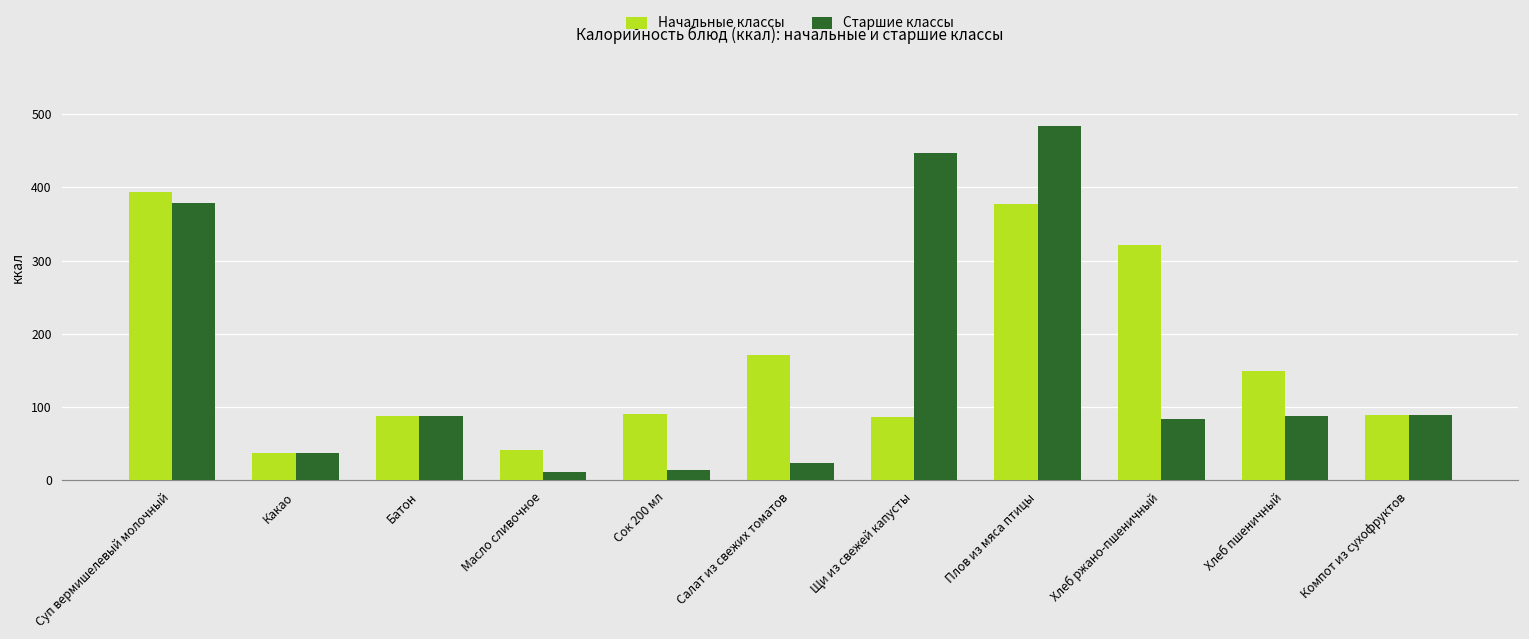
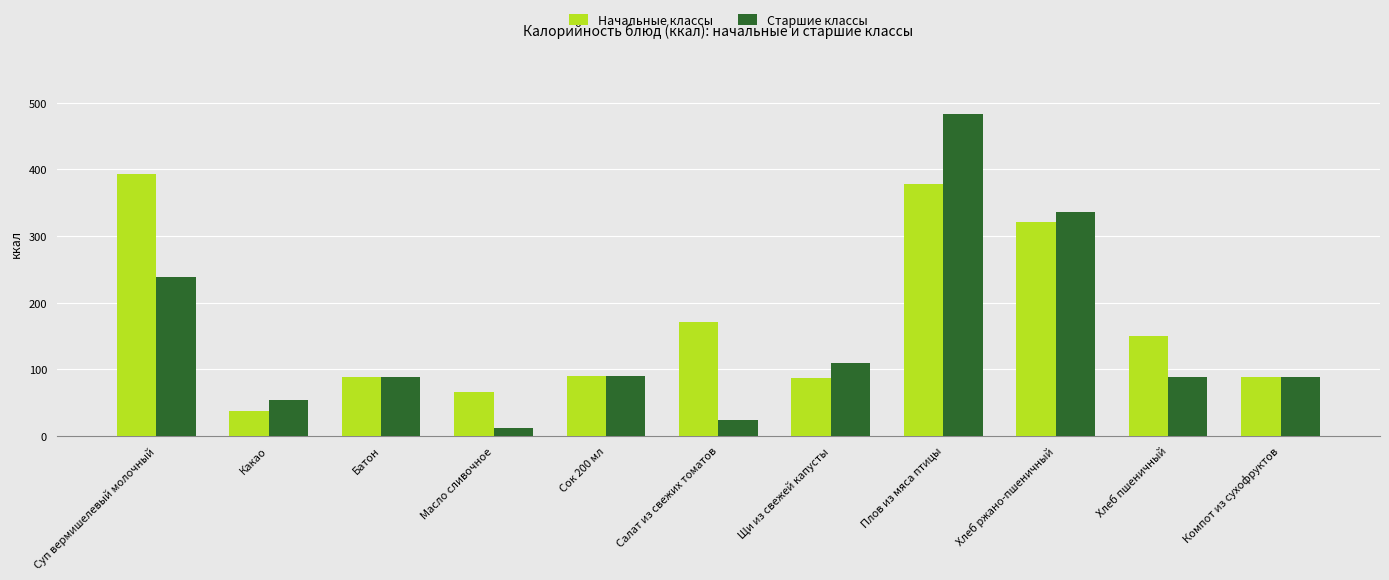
  {
    "Начальные классы": {
      "Суп вермишелевый молочный": 390,
      "Какао": 40,
      "Батон": 90,
-     "Масло сливочное": 40,
+     "Масло сливочное": 70,
      "Сок 200 мл": 90,
      "Салат из свежих томатов": 170,
      "Щи из свежей капусты": 90,
      "Плов из мяса птицы": 380,
      "Хлеб ржано-пшеничный": 320,
      "Хлеб пшеничный": 150,
      "Компот из сухофруктов": 90
    },
    "Старшие классы": {
-     "Суп вермишелевый молочный": 380,
-     "Какао": 40,
+     "Суп вермишелевый молочный": 240,
+     "Какао": 50,
      "Батон": 90,
      "Масло сливочное": 10,
-     "Сок 200 мл": 10,
+     "Сок 200 мл": 90,
      "Салат из свежих томатов": 20,
-     "Щи из свежей капусты": 450,
+     "Щи из свежей капусты": 110,
      "Плов из мяса птицы": 480,
-     "Хлеб ржано-пшеничный": 80,
+     "Хлеб ржано-пшеничный": 340,
      "Хлеб пшеничный": 90,
      "Компот из сухофруктов": 90
    }
  }
